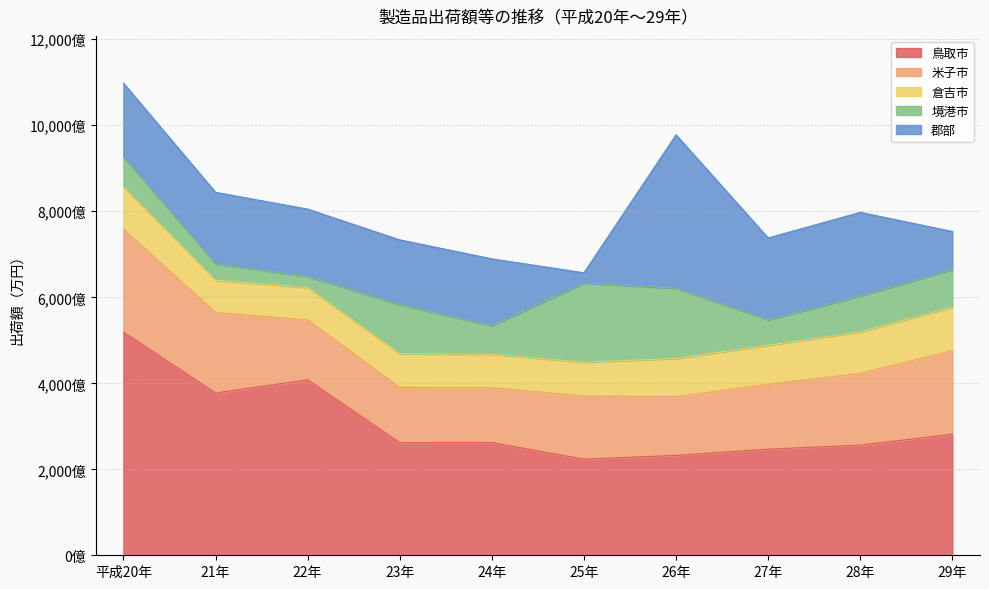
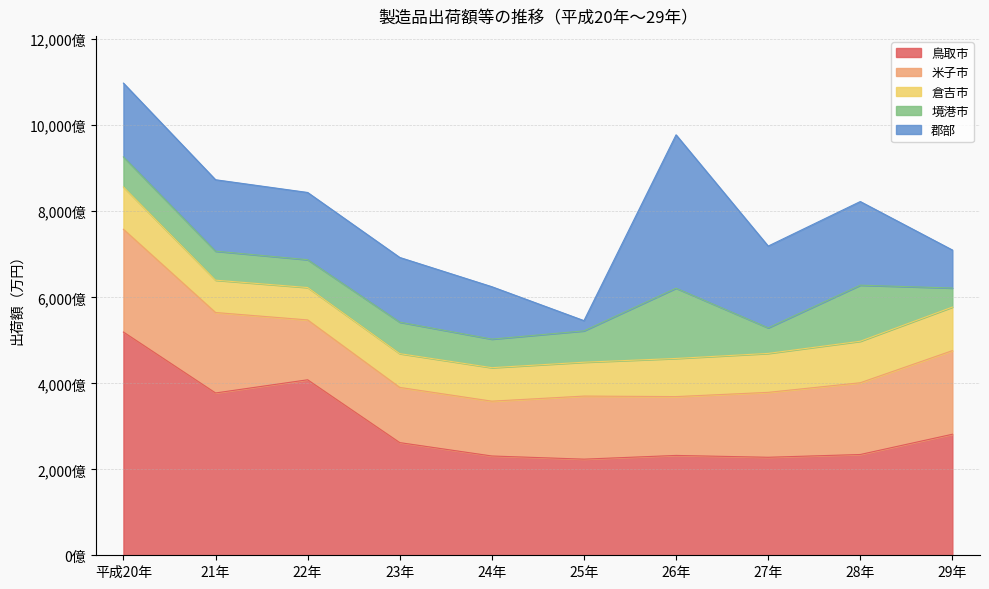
  {
    "鳥取市": {
      "平成20年": "5,200億",
      "21年": "3,800億",
      "22年": "4,100億",
      "23年": "2,600億",
-     "24年": "2,600億",
+     "24年": "2,300億",
      "25年": "2,200億",
      "26年": "2,300億",
-     "27年": "2,500億",
-     "28年": "2,600億",
+     "27年": "2,300億",
+     "28年": "2,300億",
      "29年": "2,800億"
    },
    "境港市": {
      "平成20年": "700億",
-     "21年": "400億",
-     "22年": "300億",
-     "23年": "1,100億",
+     "21年": "700億",
+     "22年": "600億",
+     "23年": "700億",
      "24年": "700億",
-     "25年": "1,800億",
+     "25年": "700億",
      "26年": "1,600億",
      "27年": "600億",
-     "28年": "800億",
-     "29年": "900億"
+     "28年": "1,300億",
+     "29年": "400億"
    },
    "郡部": {
      "平成20年": "1,700億",
      "21年": "1,700億",
      "22年": "1,600億",
      "23年": "1,500億",
-     "24年": "1,600億",
+     "24年": "1,200億",
      "25年": "200億",
      "26年": "3,600億",
      "27年": "1,900億",
      "28年": "1,900億",
      "29年": "900億"
    }
  }
